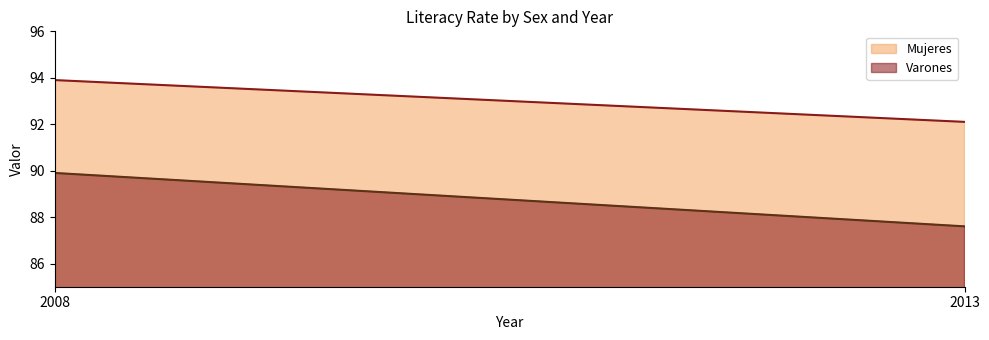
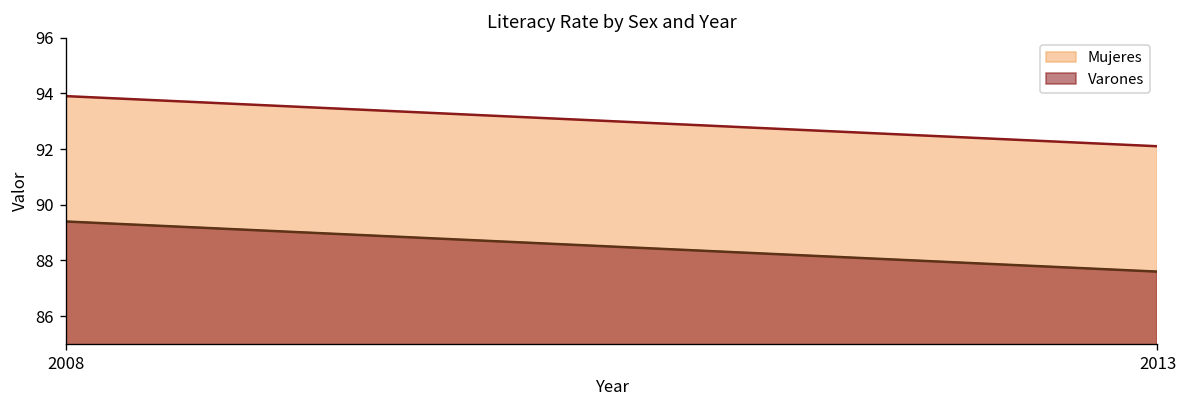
  {
    "Mujeres": {
      "2008": 93.9,
      "2013": 92.1
    },
    "Varones": {
-     "2008": 89.9,
+     "2008": 89.4,
      "2013": 87.6
    }
  }
